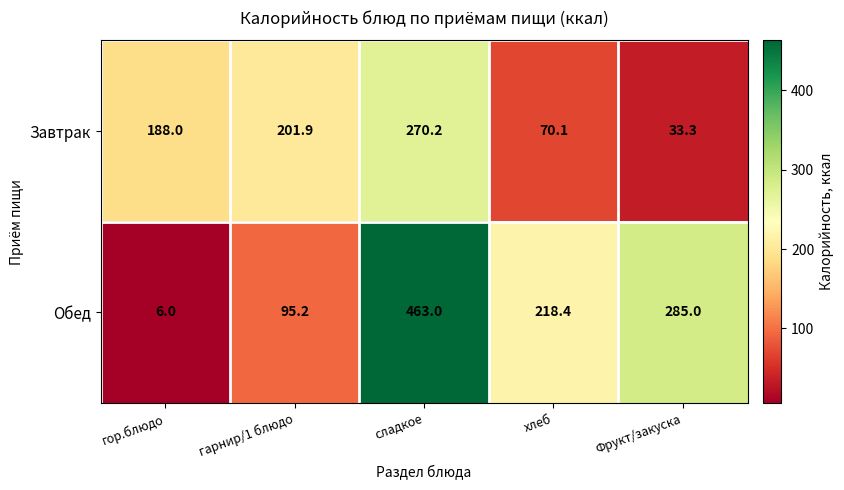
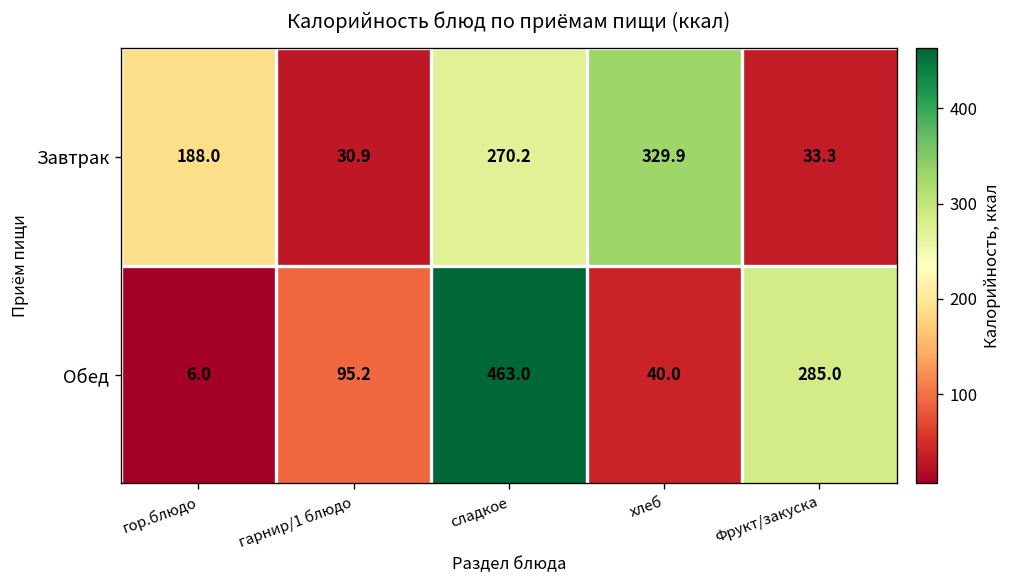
  {
    "Завтрак": {
      "гор.блюдо": 188.0,
-     "гарнир/1 блюдо": 201.9,
+     "гарнир/1 блюдо": 30.9,
      "сладкое": 270.2,
-     "хлеб": 70.1,
+     "хлеб": 329.9,
      "Фрукт/закуска": 33.3
    },
    "Обед": {
      "гор.блюдо": 6.0,
      "гарнир/1 блюдо": 95.2,
      "сладкое": 463.0,
-     "хлеб": 218.4,
+     "хлеб": 40.0,
      "Фрукт/закуска": 285.0
    }
  }
